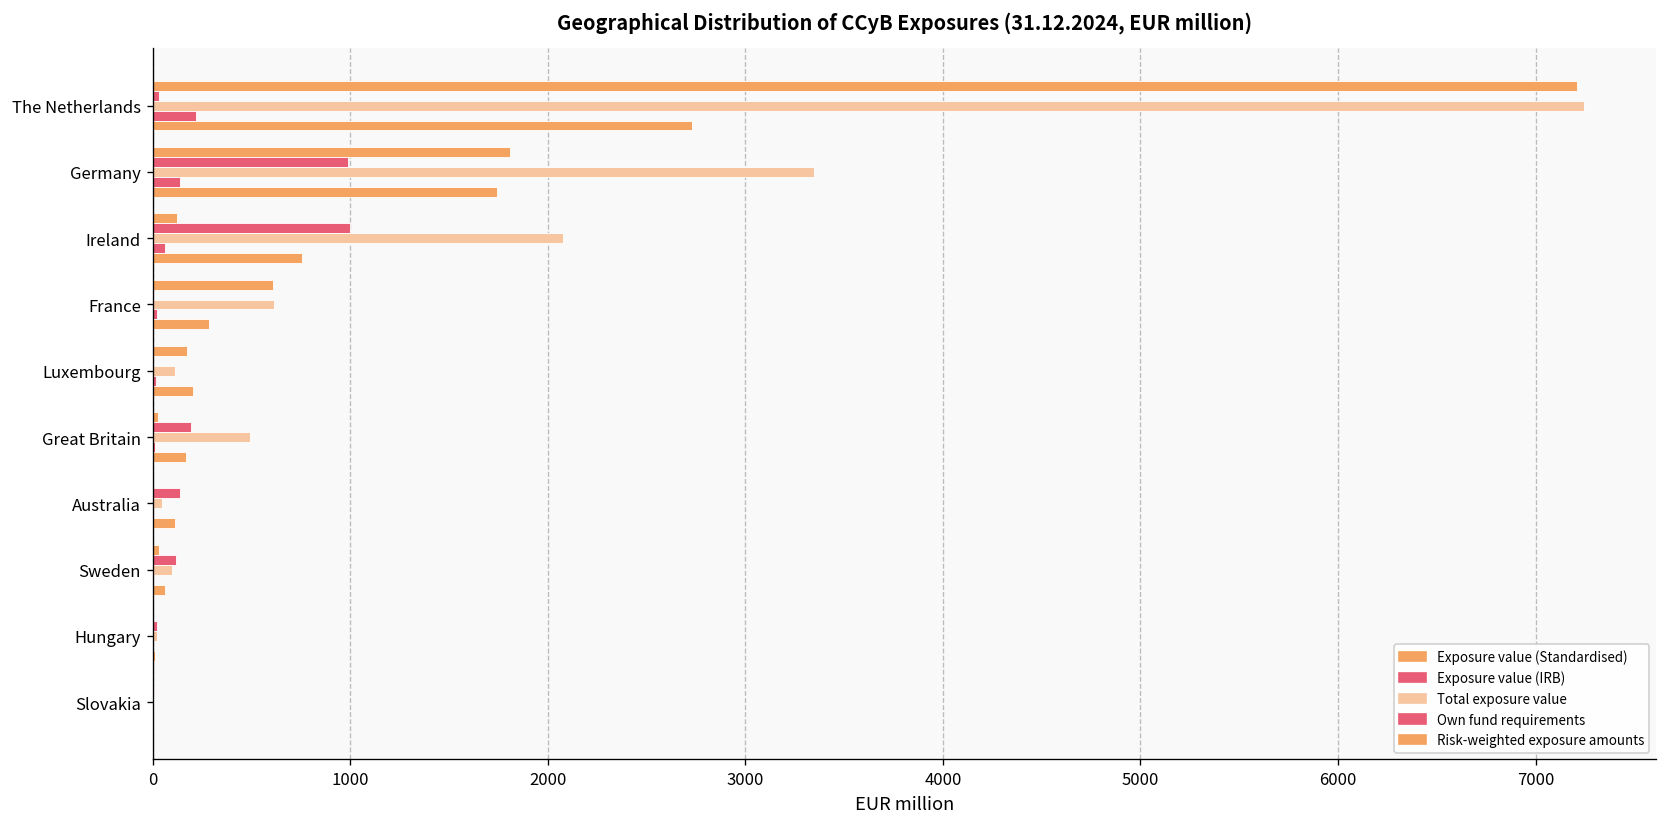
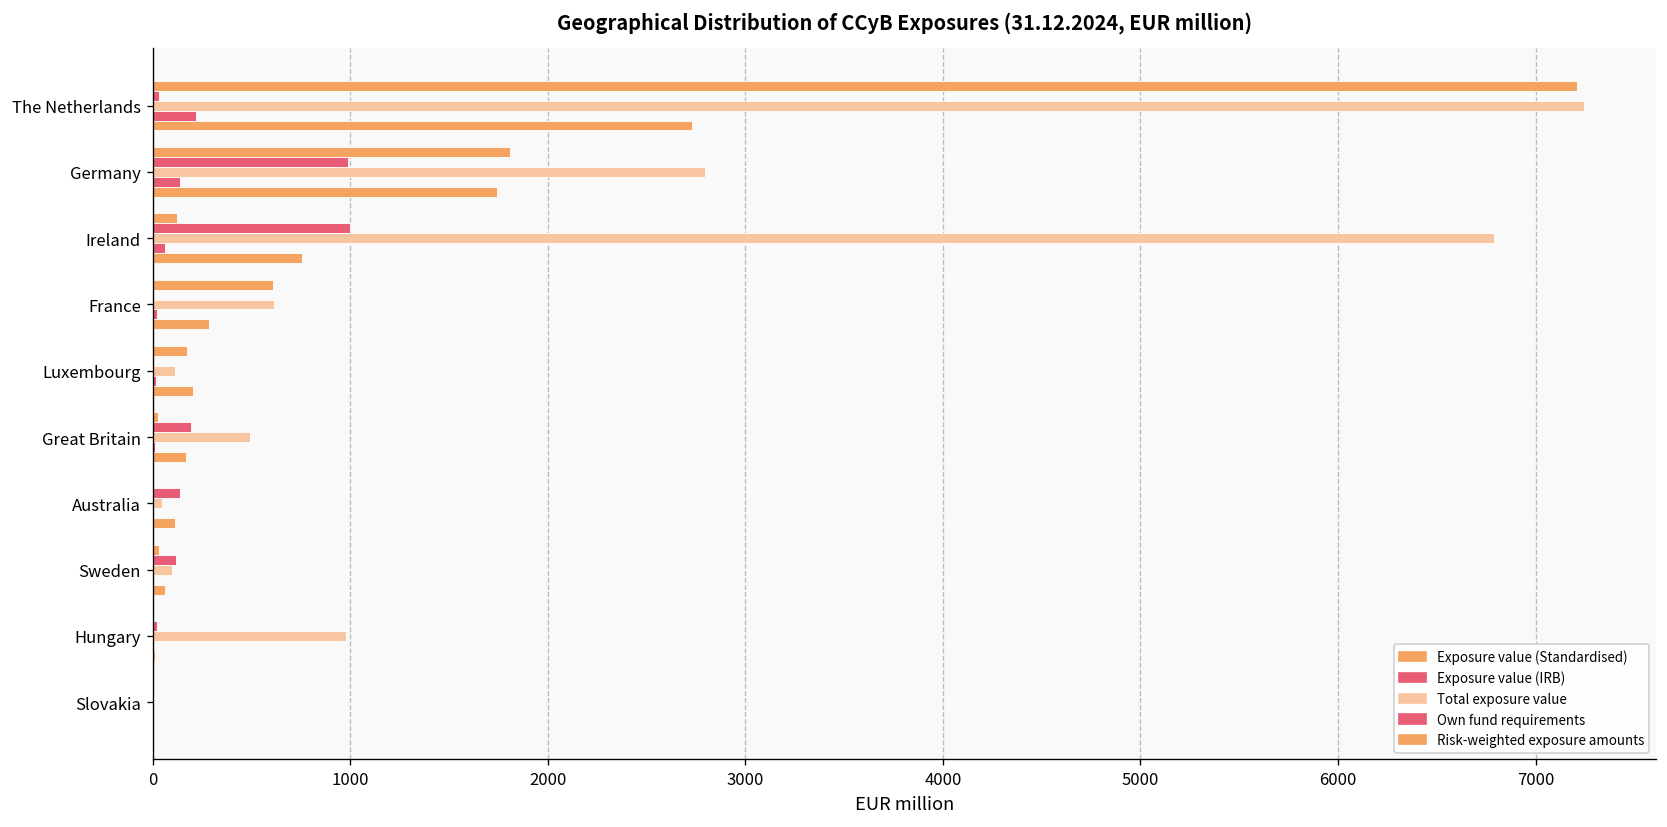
  {
    "Total exposure value": {
      "The Netherlands": 7250,
-     "Germany": 3350,
-     "Ireland": 2080,
+     "Germany": 2800,
+     "Ireland": 6790,
      "France": 610,
      "Luxembourg": 110,
      "Great Britain": 490,
      "Australia": 50,
      "Sweden": 100,
-     "Hungary": 20
+     "Hungary": 980
    }
  }
